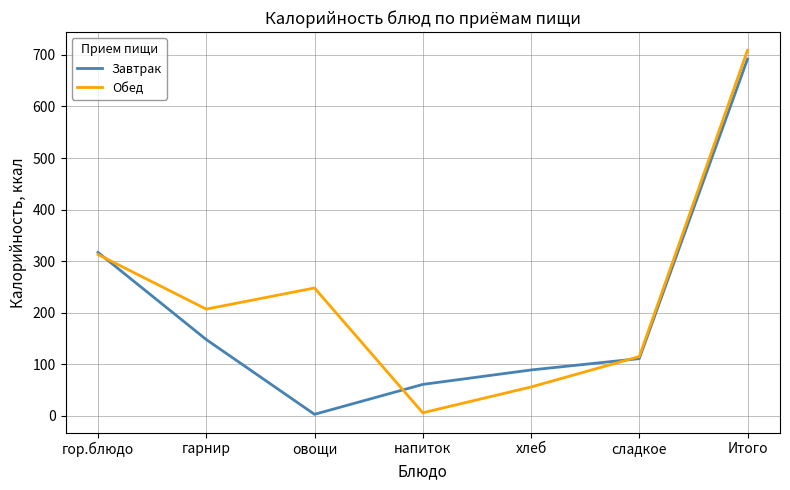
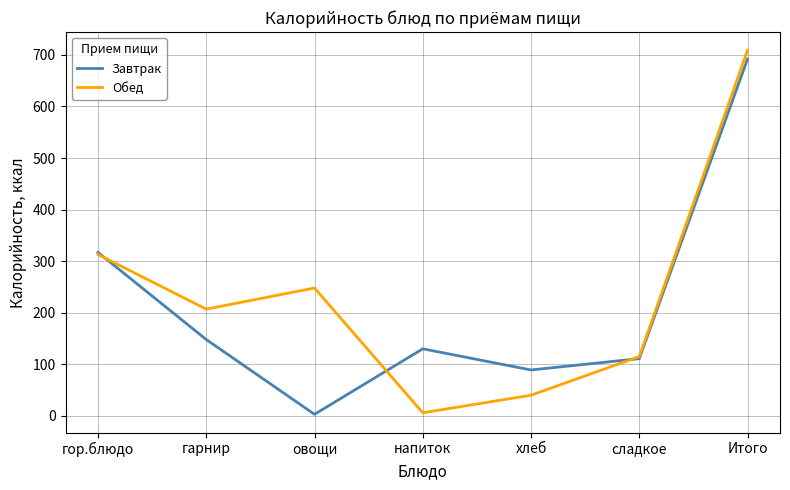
  {
    "Завтрак": {
      "гарнир": 150,
      "овощи": 0,
-     "напиток": 60,
+     "напиток": 130,
      "хлеб": 90,
      "Итого": 690
    },
    "Обед": {
      "гарнир": 210,
      "овощи": 250,
      "напиток": 10,
-     "хлеб": 60,
+     "хлеб": 40,
      "Итого": 710
    }
  }
